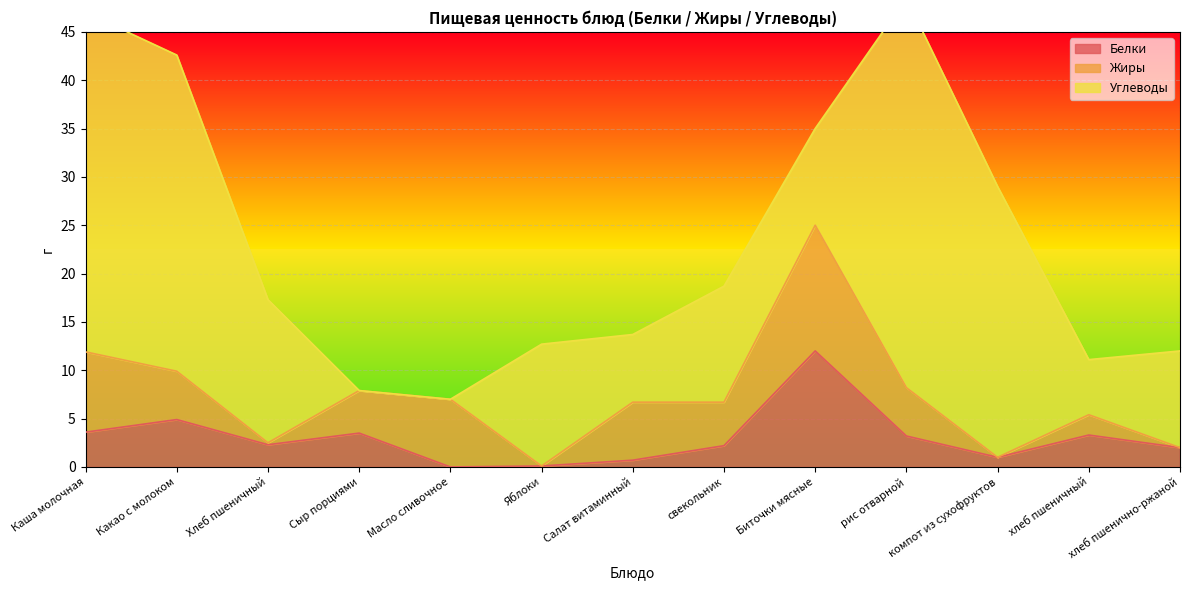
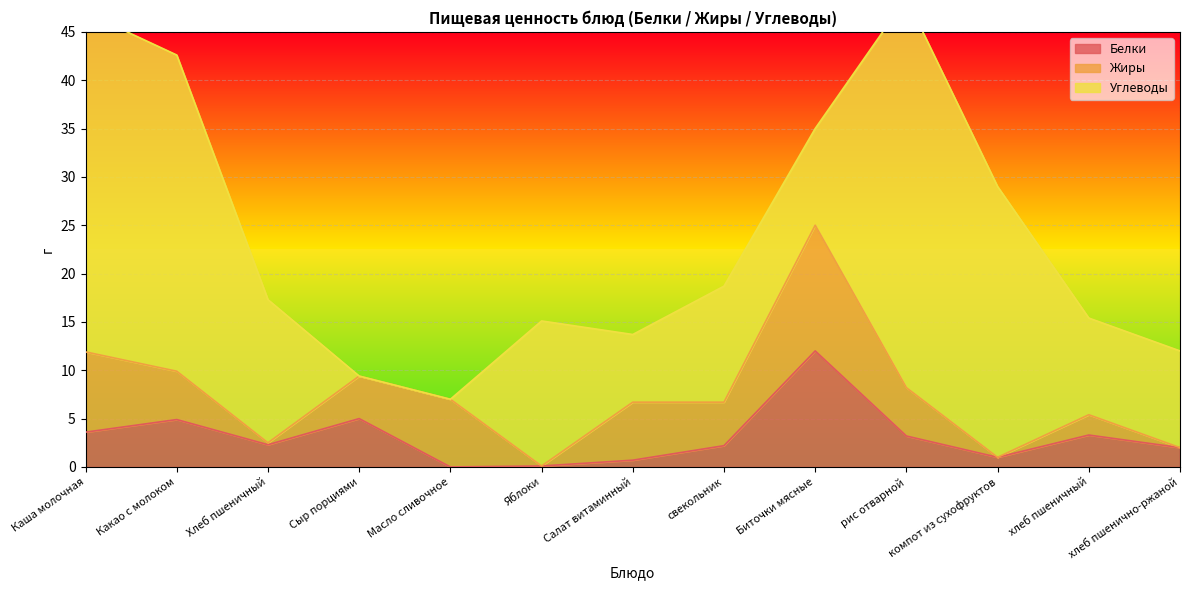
  {
    "Белки": {
      "Каша молочная": 4,
      "Какао с молоком": 5,
-     "Сыр порциями": 4,
+     "Сыр порциями": 5,
      "Масло сливочное": 0,
      "Салат витаминный": 1,
      "свекольник": 2,
      "Биточки мясные": 12,
      "рис отварной": 3,
      "хлеб пшеничный": 3
    },
    "Жиры": {
      "Каша молочная": 8,
      "Какао с молоком": 5,
      "Салат витаминный": 6,
      "свекольник": 5,
      "Биточки мясные": 13,
      "рис отварной": 5,
      "хлеб пшеничный": 2
    },
    "Углеводы": {
      "Какао с молоком": 33,
      "Хлеб пшеничный": 15,
-     "Яблоки": 13,
+     "Яблоки": 15,
      "Салат витаминный": 7,
      "свекольник": 12,
      "Биточки мясные": 10,
      "компот из сухофруктов": 28,
-     "хлеб пшеничный": 6,
+     "хлеб пшеничный": 10,
      "хлеб пшенично-ржаной": 10
    }
  }
